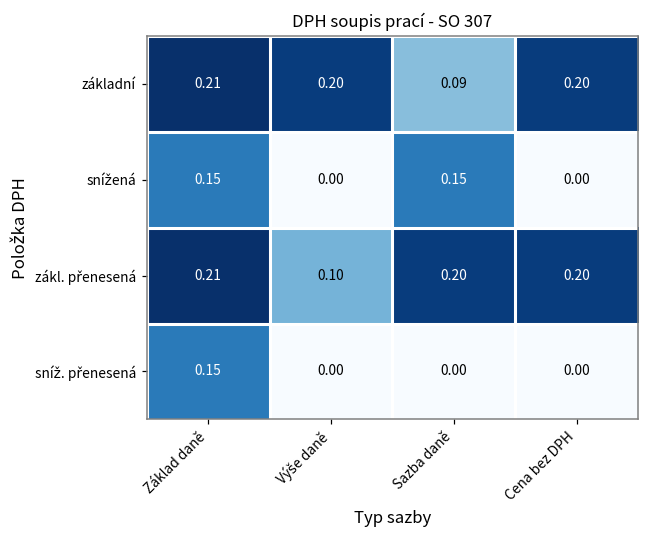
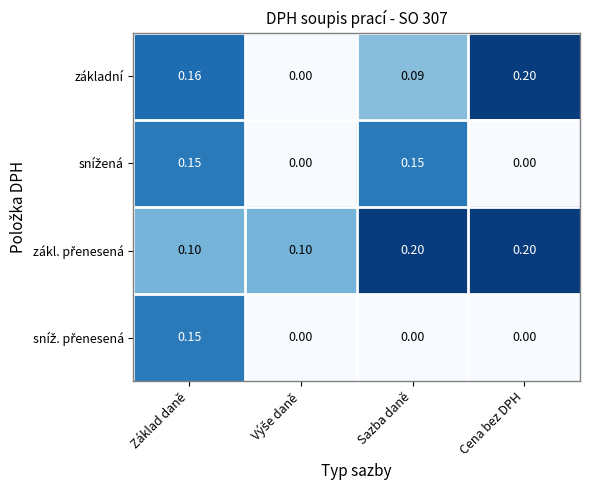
  {
    "základní": {
-     "Základ daně": 0.21,
-     "Výše daně": 0.20,
+     "Základ daně": 0.16,
+     "Výše daně": 0.00,
      "Sazba daně": 0.09,
      "Cena bez DPH": 0.20
    },
    "snížená": {
      "Základ daně": 0.15,
      "Výše daně": 0.00,
      "Sazba daně": 0.15,
      "Cena bez DPH": 0.00
    },
    "zákl. přenesená": {
-     "Základ daně": 0.21,
+     "Základ daně": 0.10,
      "Výše daně": 0.10,
      "Sazba daně": 0.20,
      "Cena bez DPH": 0.20
    },
    "sníž. přenesená": {
      "Základ daně": 0.15,
      "Výše daně": 0.00,
      "Sazba daně": 0.00,
      "Cena bez DPH": 0.00
    }
  }
